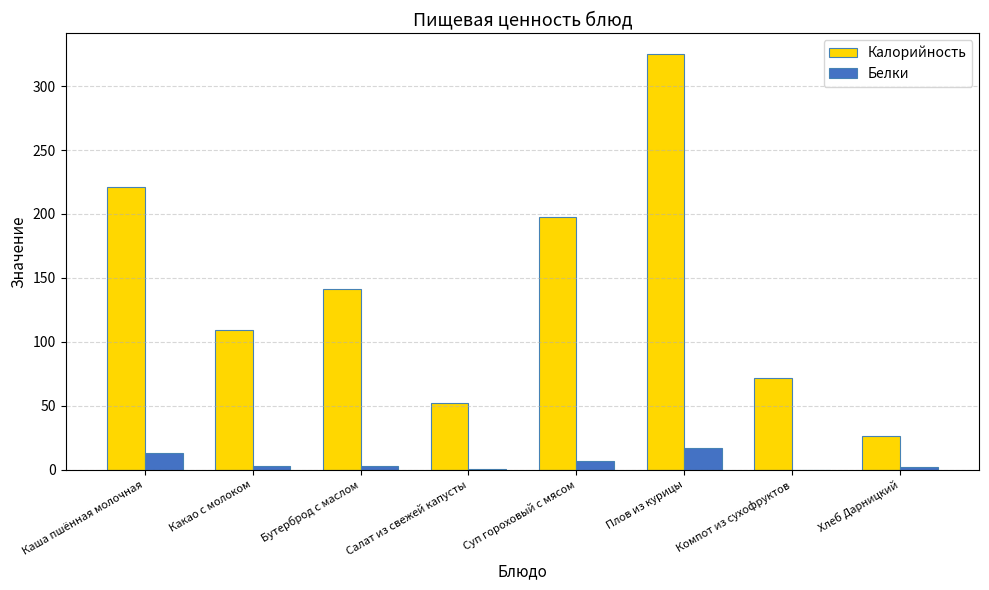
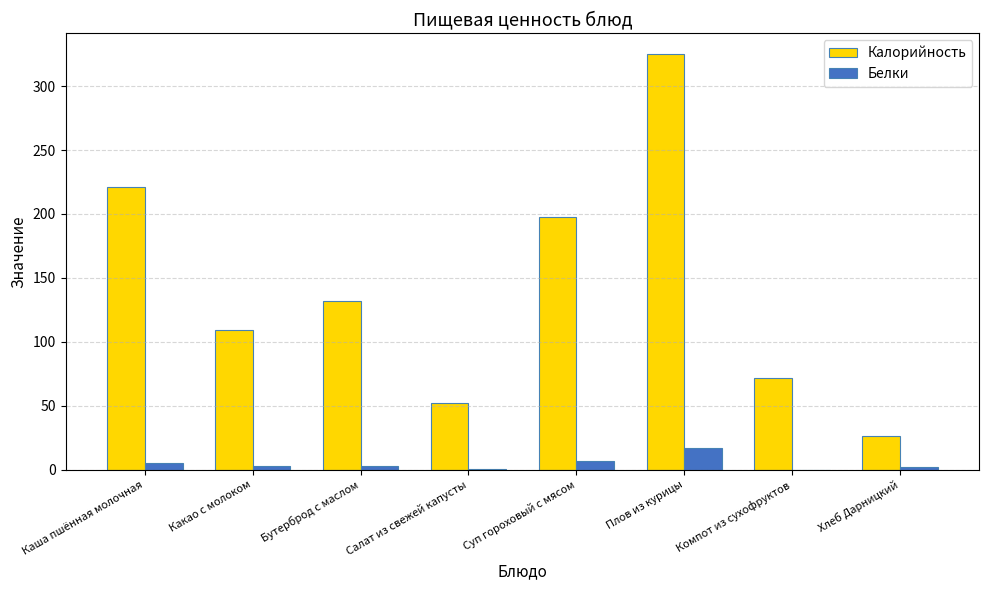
  {
    "Калорийность": {
      "Каша пшённая молочная": 221,
      "Какао с молоком": 110,
-     "Бутерброд с маслом": 141,
+     "Бутерброд с маслом": 132,
      "Салат из свежей капусты": 52,
      "Суп гороховый с мясом": 198,
      "Плов из курицы": 325,
      "Компот из сухофруктов": 72,
      "Хлеб Дарницкий": 26
    },
    "Белки": {
-     "Каша пшённая молочная": 13,
+     "Каша пшённая молочная": 5,
      "Какао с молоком": 3,
      "Бутерброд с маслом": 3,
      "Суп гороховый с мясом": 7,
      "Плов из курицы": 17,
      "Компот из сухофруктов": 0,
      "Хлеб Дарницкий": 2
    }
  }
